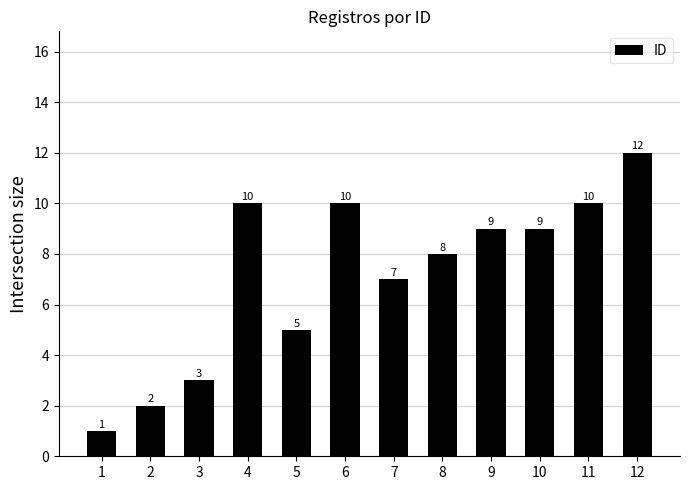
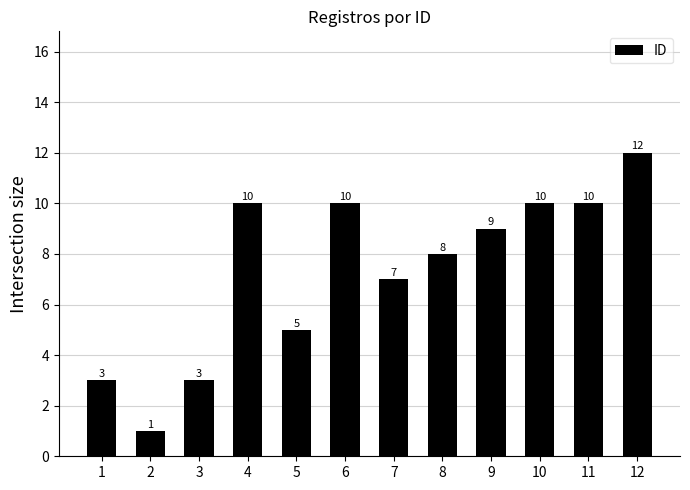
  {
-   "1": 1,
-   "2": 2,
+   "1": 3,
+   "2": 1,
    "3": 3,
    "4": 10,
    "5": 5,
    "6": 10,
    "7": 7,
    "8": 8,
    "9": 9,
-   "10": 9,
+   "10": 10,
    "11": 10,
    "12": 12
  }
